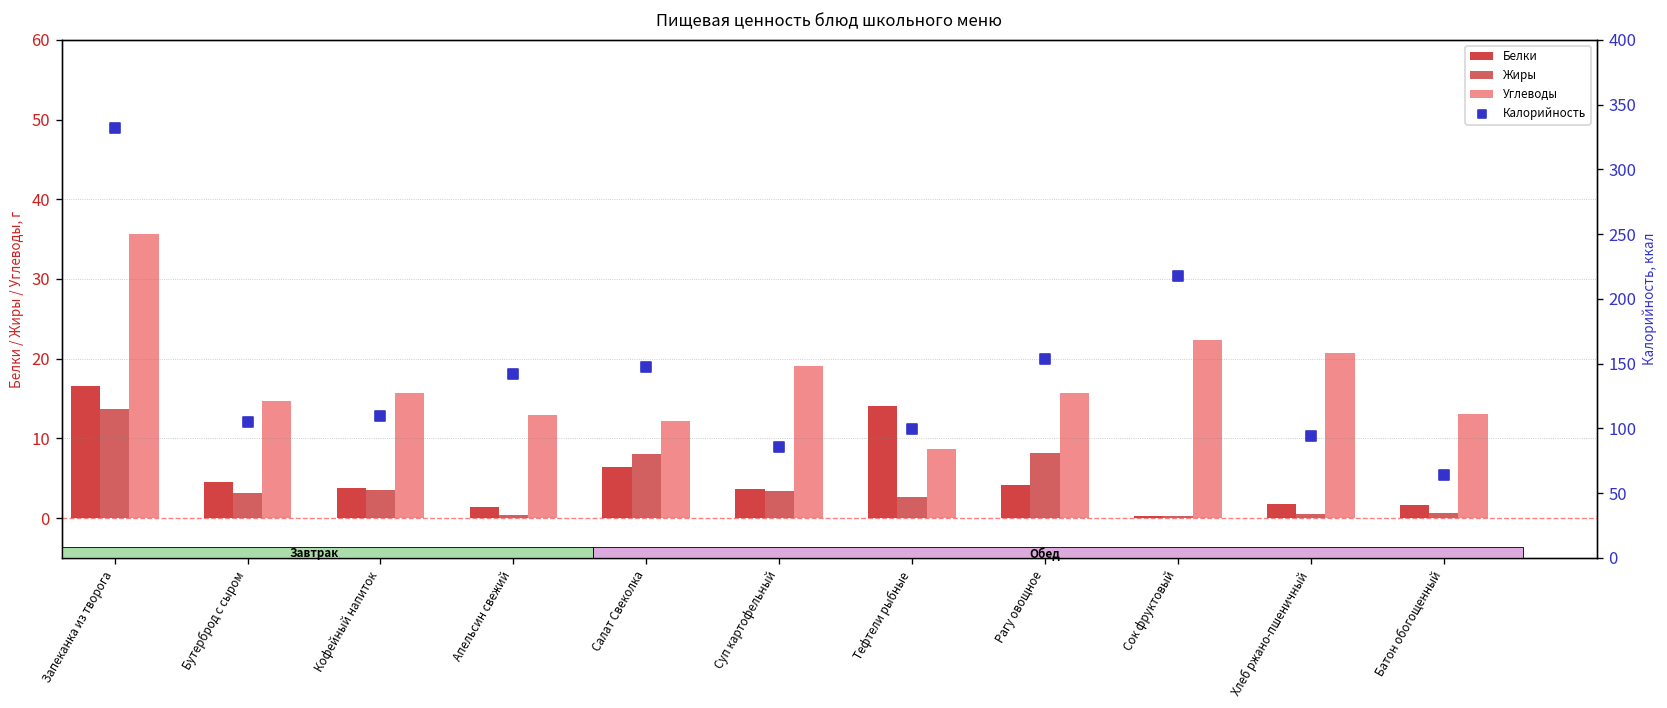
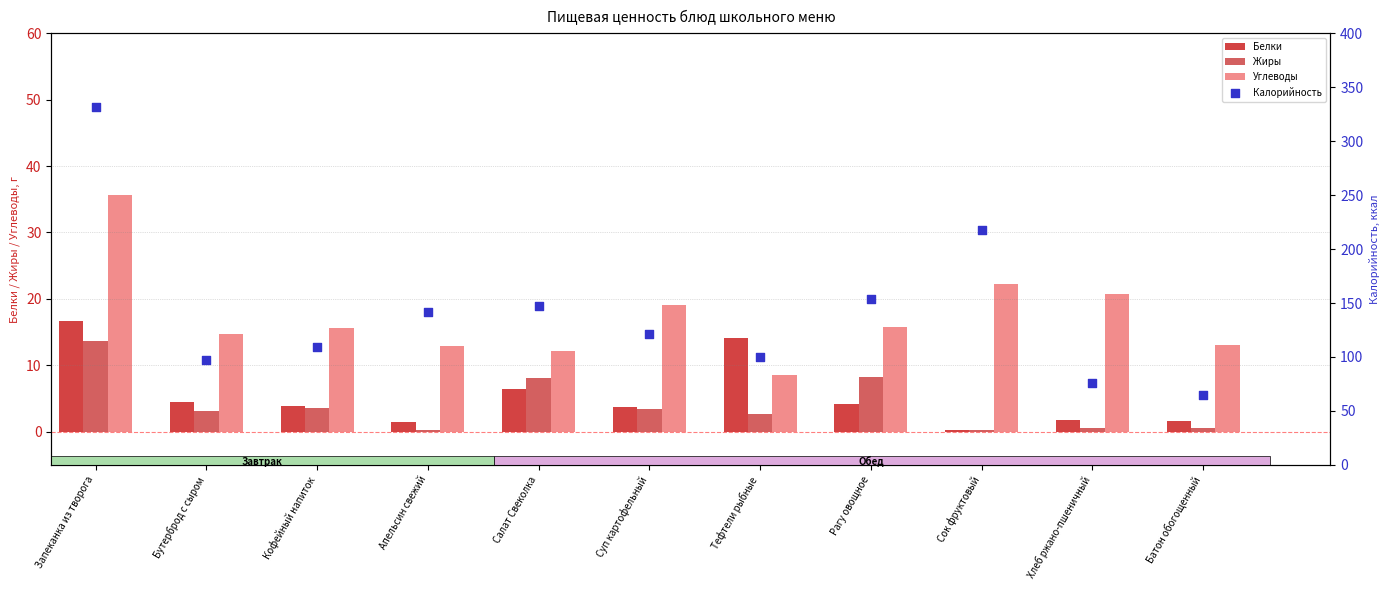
  {
    "Калорийность": {
-     "Бутерброд с сыром": 105,
-     "Суп картофельный": 86,
-     "Хлеб ржано-пшеничный": 94
+     "Бутерброд с сыром": 97,
+     "Суп картофельный": 121,
+     "Хлеб ржано-пшеничный": 76
    }
  }
